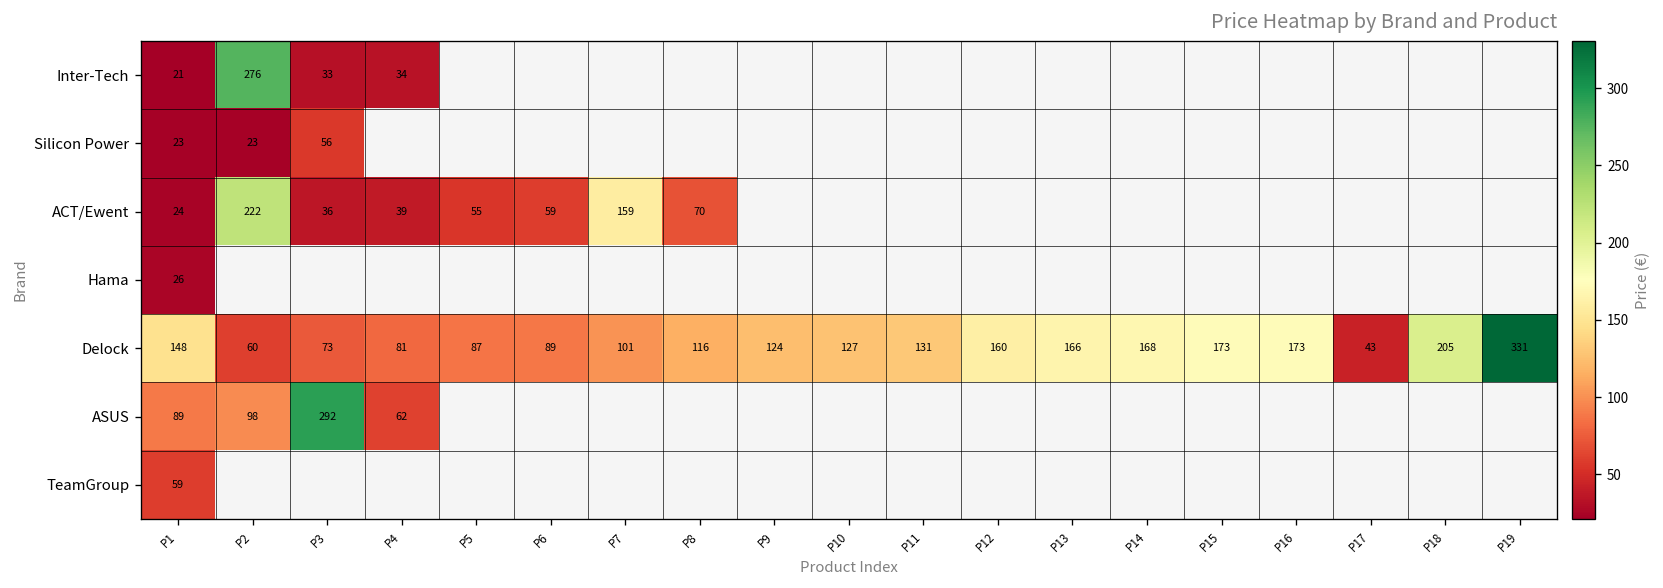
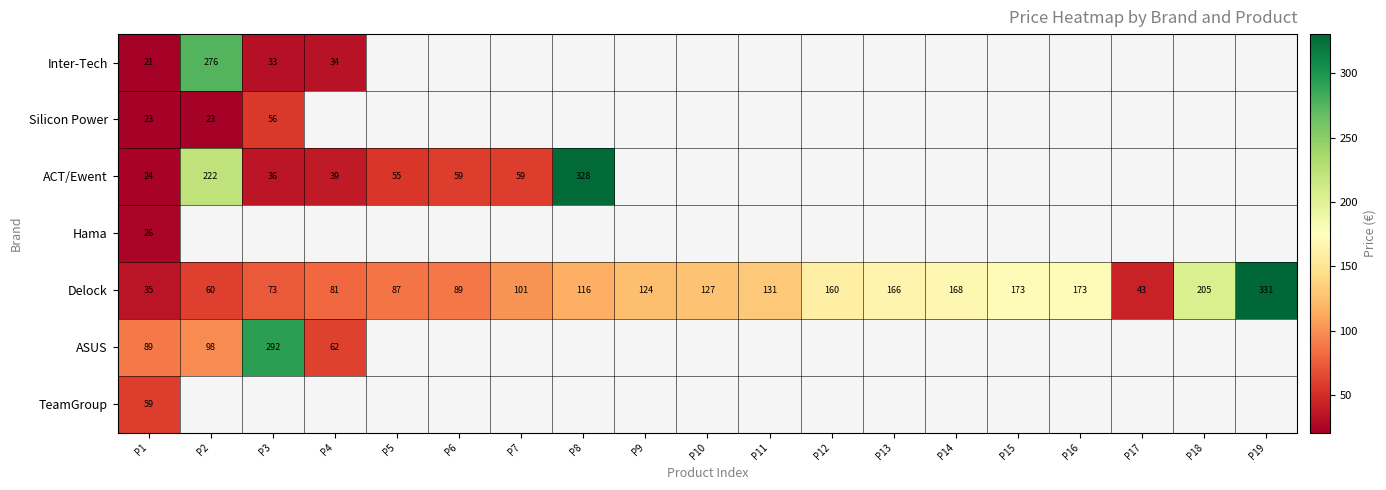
  {
    "Inter-Tech": {
      "P1": 21,
      "P2": 276,
      "P3": 33,
      "P4": 34
    },
    "Silicon Power": {
      "P1": 23,
      "P2": 23,
      "P3": 56
    },
    "ACT/Ewent": {
      "P1": 24,
      "P2": 222,
      "P3": 36,
      "P4": 39,
      "P5": 55,
      "P6": 59,
-     "P7": 159,
-     "P8": 70
+     "P7": 59,
+     "P8": 328
    },
    "Hama": {
      "P1": 26
    },
    "Delock": {
-     "P1": 148,
+     "P1": 35,
      "P2": 60,
      "P3": 73,
      "P4": 81,
      "P5": 87,
      "P6": 89,
      "P7": 101,
      "P8": 116,
      "P9": 124,
      "P10": 127,
      "P11": 131,
      "P12": 160,
      "P13": 166,
      "P14": 168,
      "P15": 173,
      "P16": 173,
      "P17": 43,
      "P18": 205,
      "P19": 331
    },
    "ASUS": {
      "P1": 89,
      "P2": 98,
      "P3": 292,
      "P4": 62
    },
    "TeamGroup": {
      "P1": 59
    }
  }
